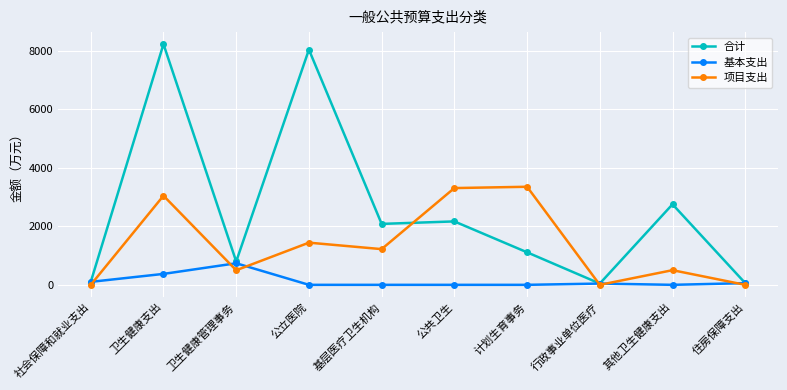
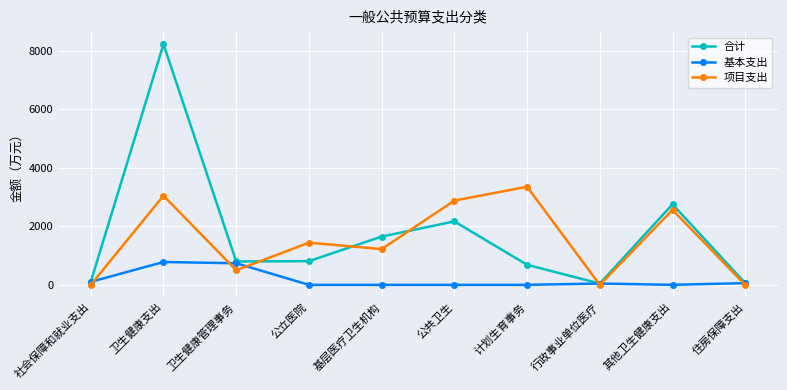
  {
    "合计": {
      "卫生健康支出": 8200,
-     "公立医院": 8000,
-     "基层医疗卫生机构": 2100,
+     "公立医院": 800,
+     "基层医疗卫生机构": 1600,
      "公共卫生": 2200,
-     "计划生育事务": 1100,
+     "计划生育事务": 700,
      "其他卫生健康支出": 2800
    },
    "基本支出": {
-     "卫生健康支出": 400,
+     "卫生健康支出": 800,
      "公立医院": 0,
      "基层医疗卫生机构": 0,
      "公共卫生": 0,
      "计划生育事务": 0,
      "其他卫生健康支出": 0
    },
    "项目支出": {
      "社会保障和就业支出": 0,
      "卫生健康支出": 3000,
      "卫生健康管理事务": 500,
      "公立医院": 1400,
      "基层医疗卫生机构": 1200,
-     "公共卫生": 3300,
+     "公共卫生": 2900,
      "计划生育事务": 3400,
-     "其他卫生健康支出": 500
+     "其他卫生健康支出": 2600
    }
  }
